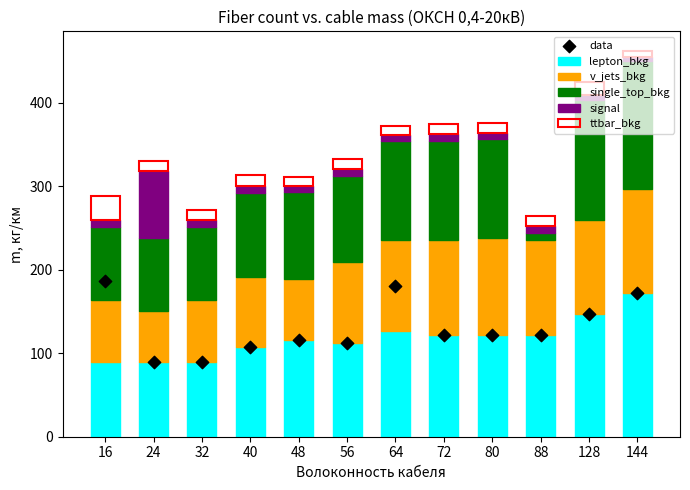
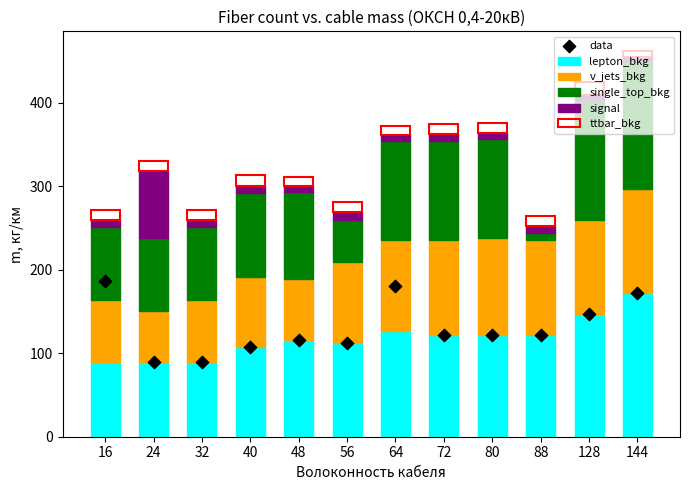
  {
    "lepton_bkg": {
      "16": 90,
      "24": 90,
      "32": 90,
      "40": 110,
      "48": 120,
      "56": 110,
      "64": 130,
      "72": 120,
      "80": 120,
      "88": 120,
      "128": 150,
      "144": 170
    },
    "v_jets_bkg": {
      "16": 70,
      "24": 60,
      "32": 70,
      "40": 80,
      "48": 70,
      "56": 100,
      "64": 110,
      "72": 110,
      "80": 120,
      "88": 110,
      "128": 110,
      "144": 130
    },
    "single_top_bkg": {
      "16": 90,
      "24": 90,
      "32": 90,
      "40": 100,
      "48": 100,
-     "56": 100,
+     "56": 50,
      "64": 120,
      "72": 120,
      "80": 120,
      "88": 10
    },
    "signal": {
      "16": 10,
      "24": 80,
      "32": 10,
      "40": 10,
      "48": 10,
      "56": 10,
      "64": 10,
      "72": 10,
      "80": 10,
      "88": 10
    },
    "ttbar_bkg": {
-     "16": 30,
+     "16": 10,
      "24": 10,
      "32": 10,
      "40": 10,
      "48": 10,
      "56": 10,
      "64": 10,
      "72": 10,
      "80": 10,
      "88": 10
    }
  }
